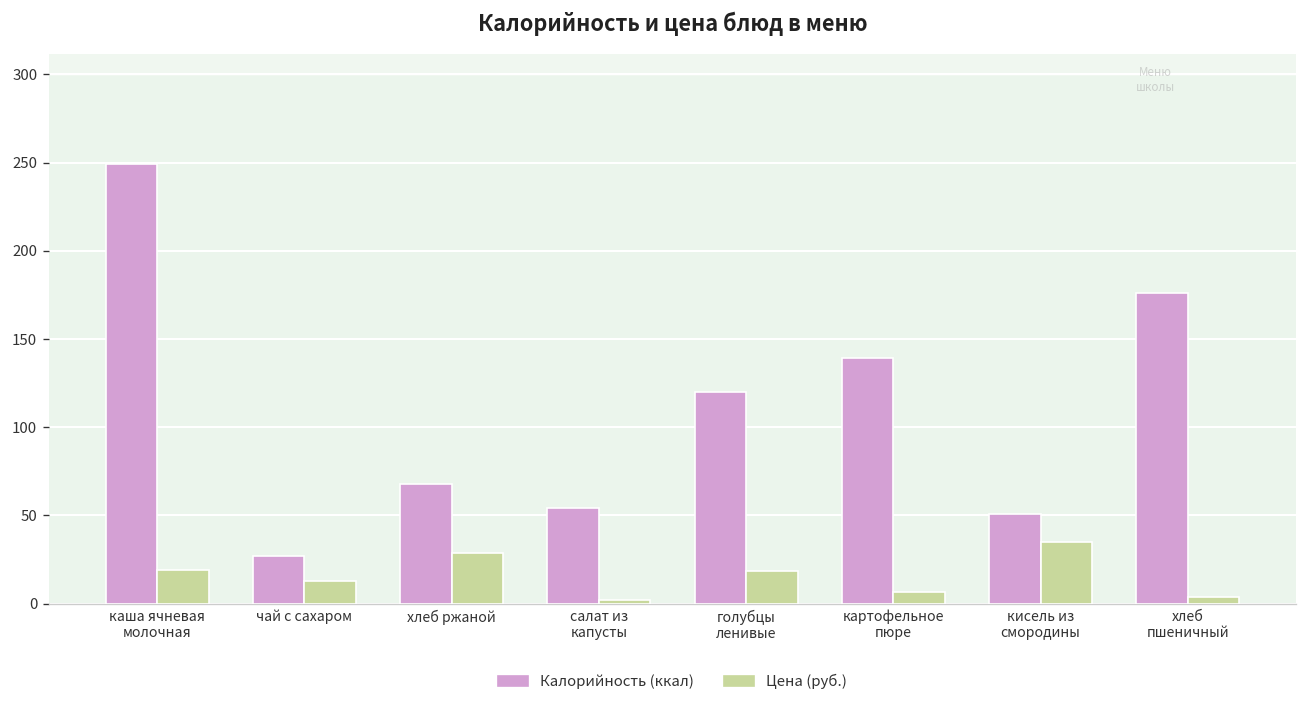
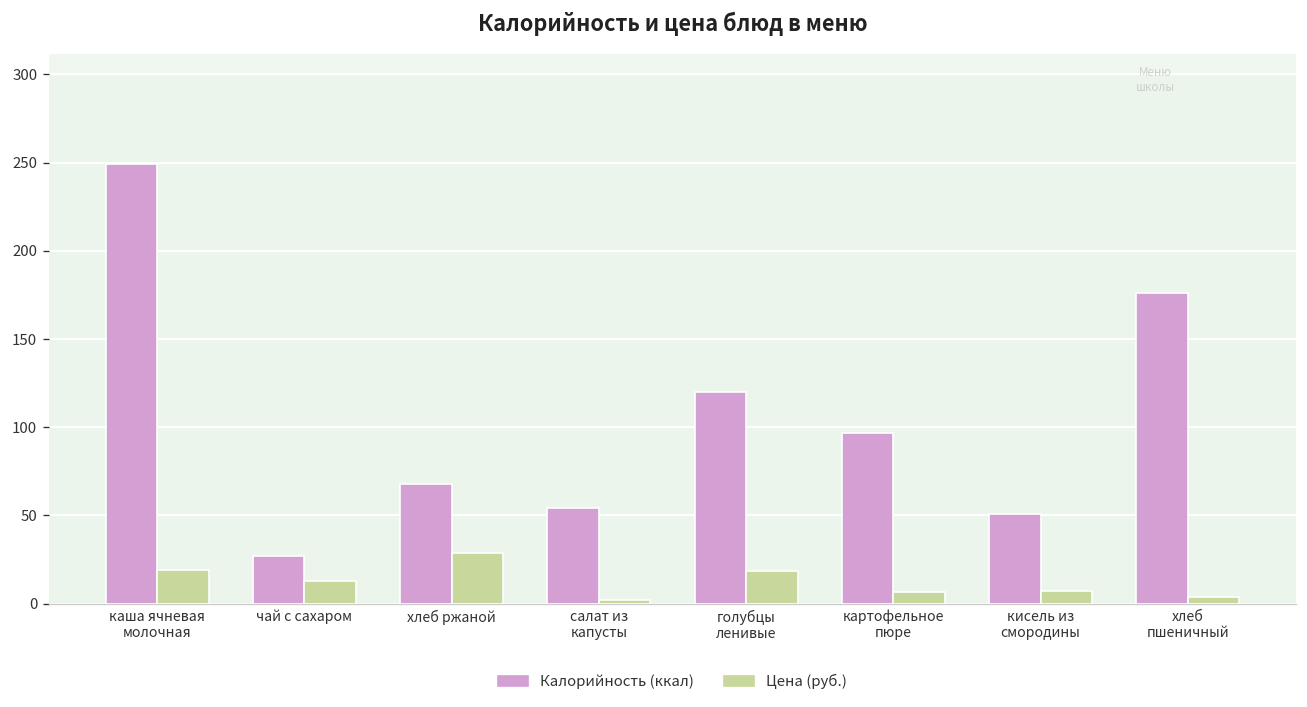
  {
    "Калорийность (ккал)": {
      "каша ячневая молочная": 249,
      "чай с сахаром": 27,
      "хлеб ржаной": 68,
      "салат из капусты": 54,
      "голубцы ленивые": 120,
-     "картофельное пюре": 139,
+     "картофельное пюре": 97,
      "кисель из смородины": 51,
      "хлеб пшеничный": 176
    },
    "Цена (руб.)": {
      "каша ячневая молочная": 19,
      "чай с сахаром": 13,
      "хлеб ржаной": 29,
      "салат из капусты": 2,
      "голубцы ленивые": 18,
      "картофельное пюре": 7,
-     "кисель из смородины": 35,
+     "кисель из смородины": 7,
      "хлеб пшеничный": 4
    }
  }
